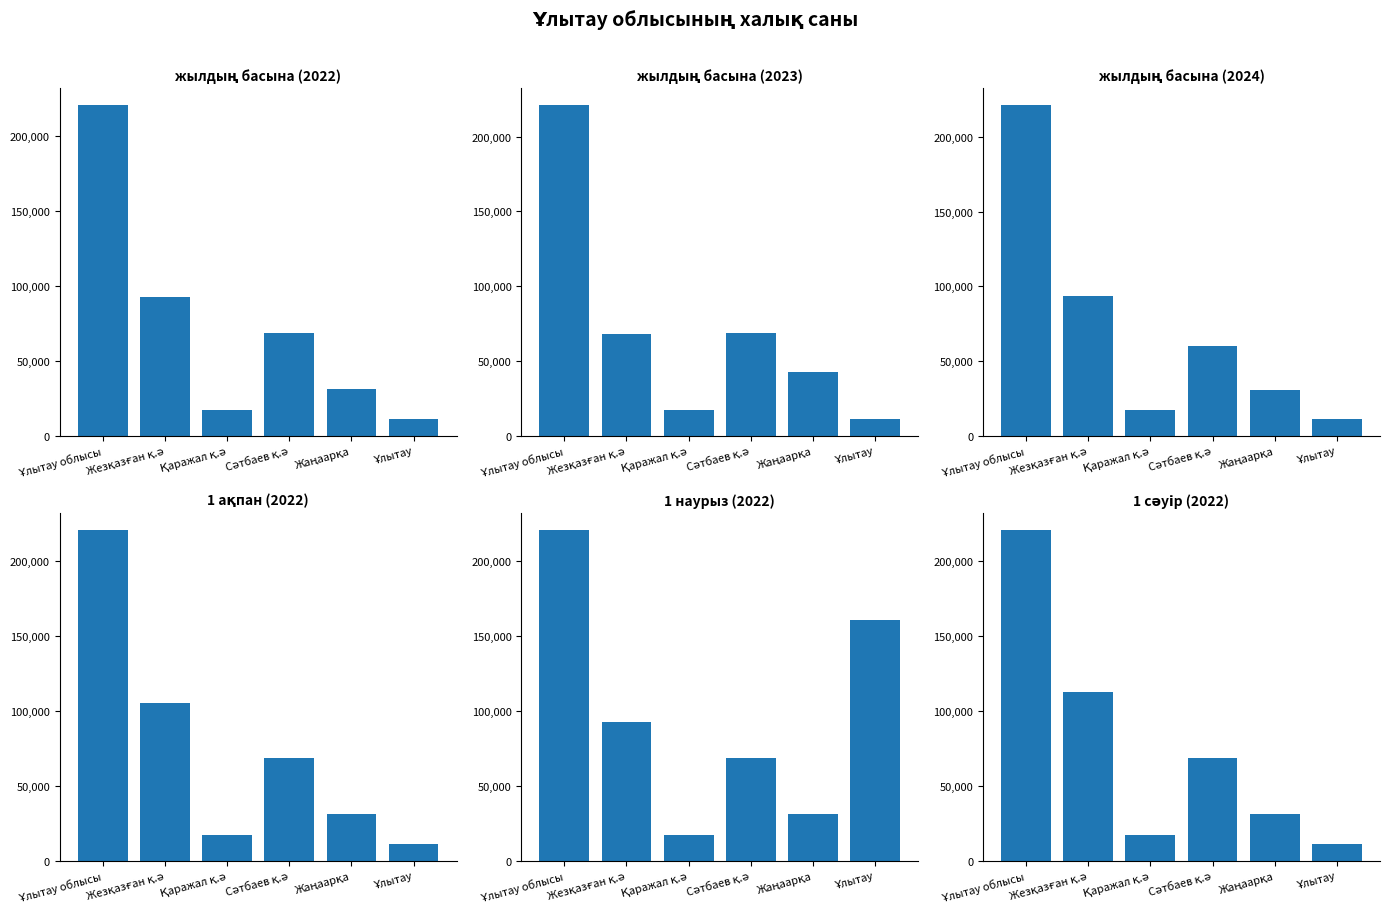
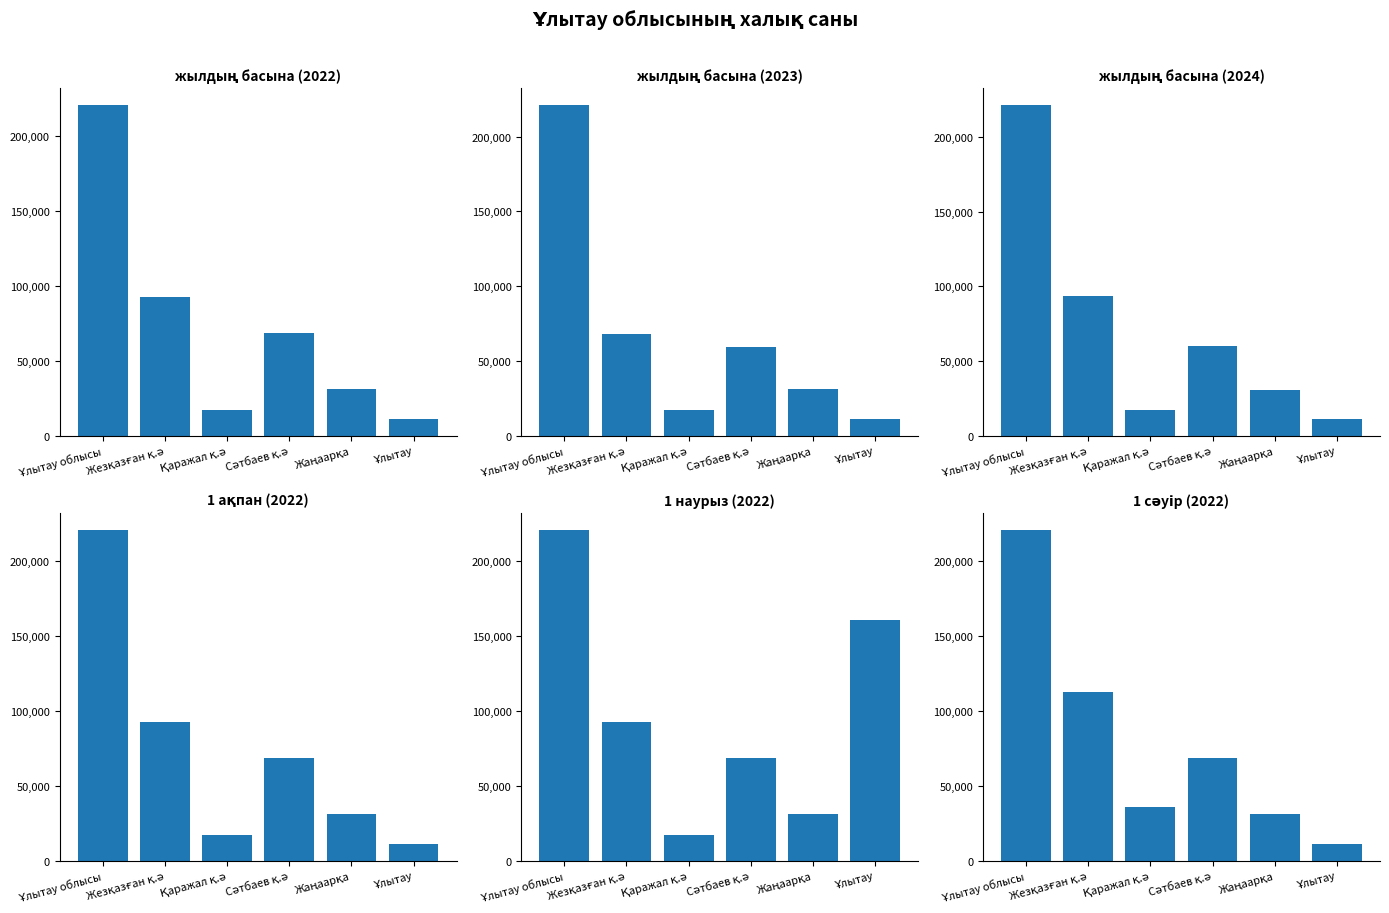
  {
    "жылдың басына (2022)": {
      "Ұлытау облысы": "221,000",
      "Жезқазған қ.ә": "92,000",
      "Қаражал қ.ә": "17,000",
      "Сәтбаев қ.ә": "69,000",
      "Жаңаарқа": "31,000",
      "Ұлытау": "11,000"
    },
    "жылдың басына (2023)": {
      "Ұлытау облысы": "221,000",
      "Жезқазған қ.ә": "68,000",
      "Қаражал қ.ә": "17,000",
-     "Сәтбаев қ.ә": "69,000",
-     "Жаңаарқа": "43,000",
+     "Сәтбаев қ.ә": "59,000",
+     "Жаңаарқа": "31,000",
      "Ұлытау": "11,000"
    },
    "жылдың басына (2024)": {
      "Ұлытау облысы": "222,000",
      "Жезқазған қ.ә": "93,000",
      "Қаражал қ.ә": "17,000",
      "Сәтбаев қ.ә": "60,000",
      "Жаңаарқа": "31,000",
      "Ұлытау": "11,000"
    },
    "1 ақпан (2022)": {
      "Ұлытау облысы": "221,000",
-     "Жезқазған қ.ә": "105,000",
+     "Жезқазған қ.ә": "92,000",
      "Қаражал қ.ә": "17,000",
      "Сәтбаев қ.ә": "69,000",
      "Жаңаарқа": "31,000",
      "Ұлытау": "11,000"
    },
    "1 наурыз (2022)": {
      "Ұлытау облысы": "221,000",
      "Жезқазған қ.ә": "92,000",
      "Қаражал қ.ә": "17,000",
      "Сәтбаев қ.ә": "69,000",
      "Жаңаарқа": "31,000",
      "Ұлытау": "160,000"
    },
    "1 сәуір (2022)": {
      "Ұлытау облысы": "221,000",
      "Жезқазған қ.ә": "112,000",
-     "Қаражал қ.ә": "17,000",
+     "Қаражал қ.ә": "36,000",
      "Сәтбаев қ.ә": "69,000",
      "Жаңаарқа": "31,000",
      "Ұлытау": "11,000"
    }
  }
